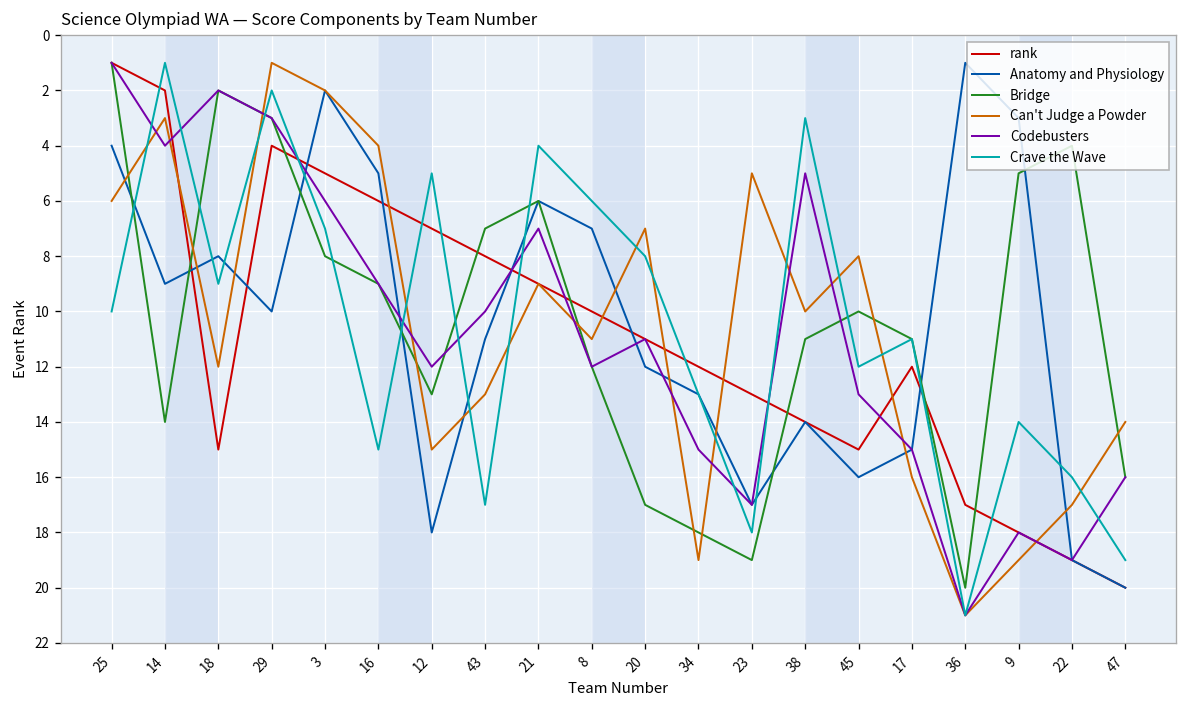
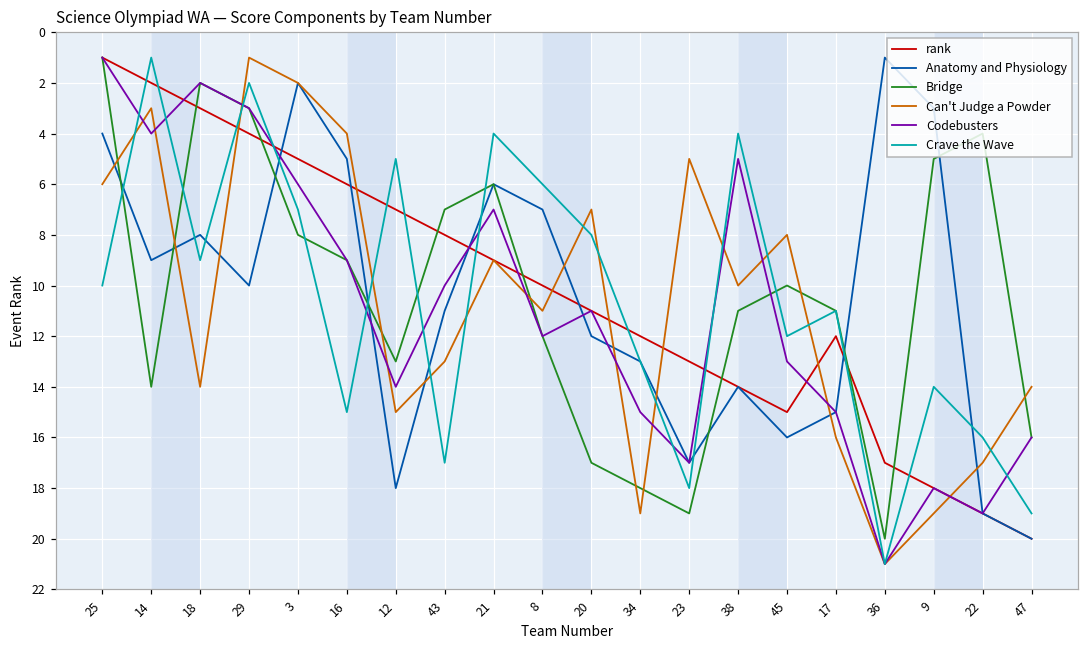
  {
    "rank": {
      "14": 2,
-     "18": 15,
+     "18": 3,
      "29": 4,
      "3": 5,
      "16": 6,
      "12": 7,
      "43": 8,
      "8": 10,
      "34": 12,
      "23": 13,
      "45": 15,
      "17": 12,
      "36": 17
    },
    "Anatomy and Physiology": {
      "25": 4,
      "14": 9,
      "18": 8,
      "29": 10,
      "16": 5,
      "12": 18,
      "43": 11,
      "8": 7,
      "20": 12,
      "45": 16,
      "36": 1
    },
    "Bridge": {
      "14": 14,
      "3": 8,
      "12": 13,
      "43": 7,
      "20": 17,
      "34": 18,
      "23": 19,
      "38": 11,
      "45": 10,
      "36": 20,
      "9": 5
    },
    "Can't Judge a Powder": {
      "25": 6,
      "14": 3,
-     "18": 12,
+     "18": 14,
      "29": 1,
      "16": 4,
      "12": 15,
      "43": 13,
      "8": 11,
      "20": 7,
      "34": 19,
      "23": 5,
      "38": 10,
      "45": 8,
      "17": 16,
      "9": 19,
      "22": 17,
      "47": 14
    },
    "Codebusters": {
      "14": 4,
      "3": 6,
-     "12": 12,
+     "12": 14,
      "43": 10,
      "21": 7,
      "34": 15,
      "38": 5,
      "45": 13
    },
    "Crave the Wave": {
      "25": 10,
      "14": 1,
      "18": 9,
      "29": 2,
      "3": 7,
      "16": 15,
      "12": 5,
      "43": 17,
      "21": 4,
      "8": 6,
      "20": 8,
      "23": 18,
-     "38": 3,
+     "38": 4,
      "45": 12,
      "9": 14,
      "22": 16,
      "47": 19
    }
  }
